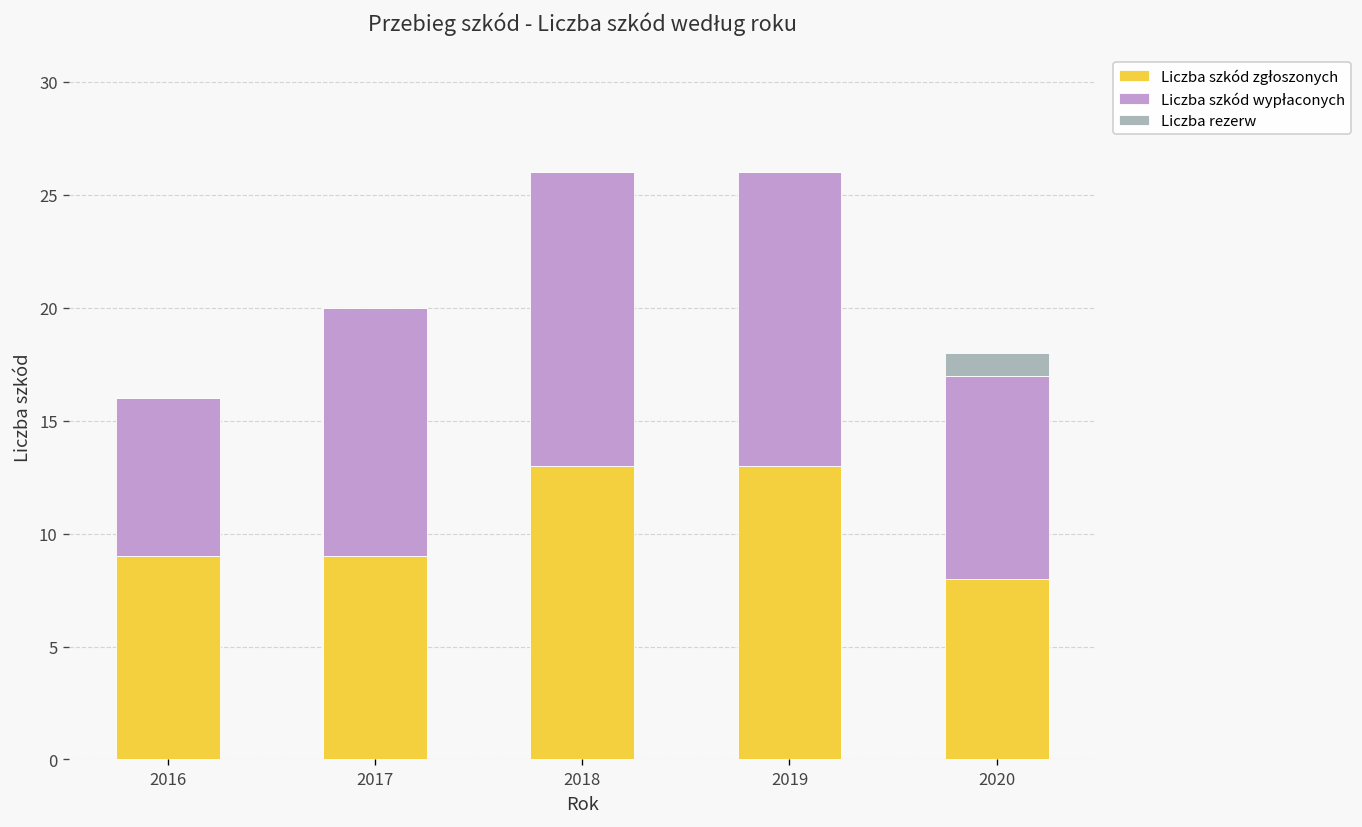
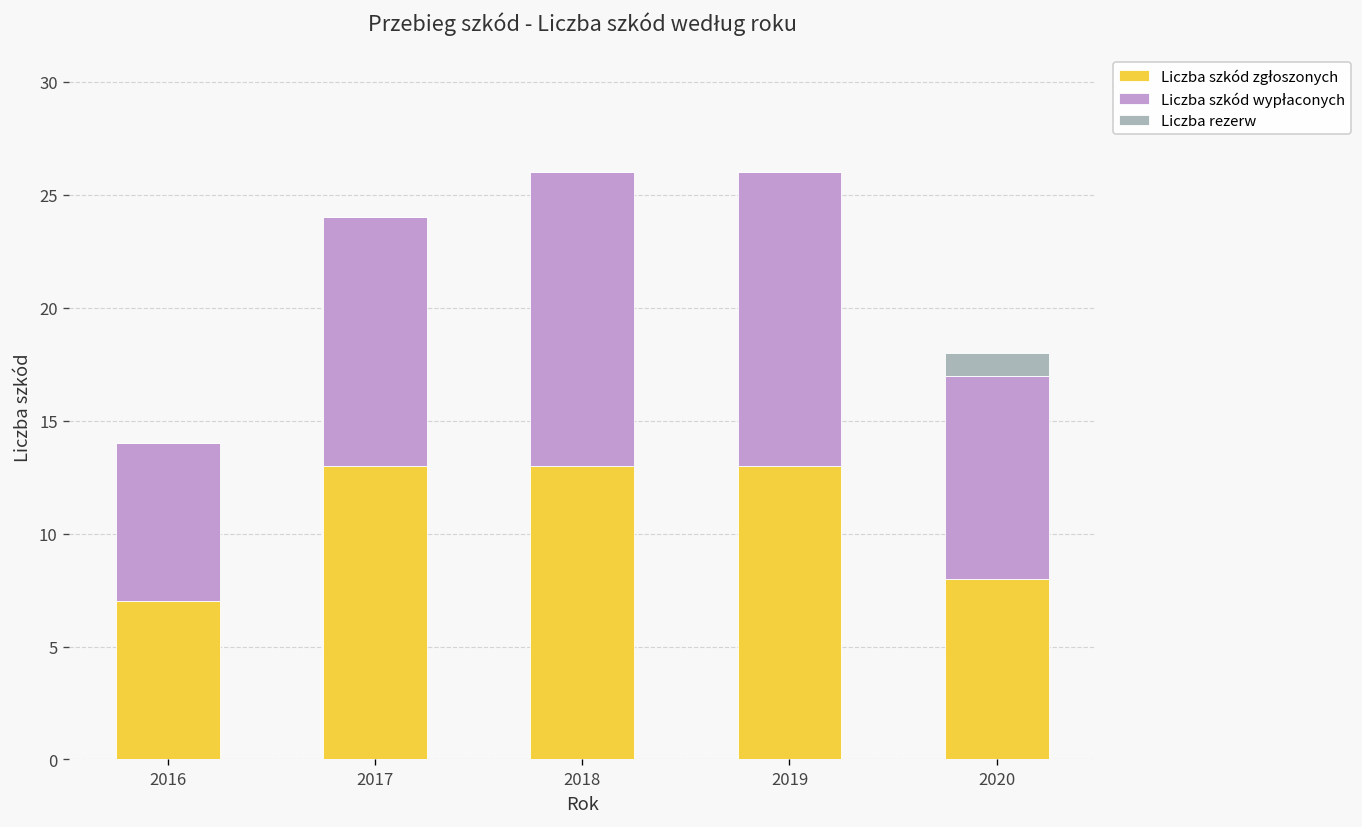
  {
    "Liczba szkód zgłoszonych": {
-     "2016": 9,
-     "2017": 9,
+     "2016": 7,
+     "2017": 13,
      "2018": 13,
      "2019": 13,
      "2020": 8
    }
  }
